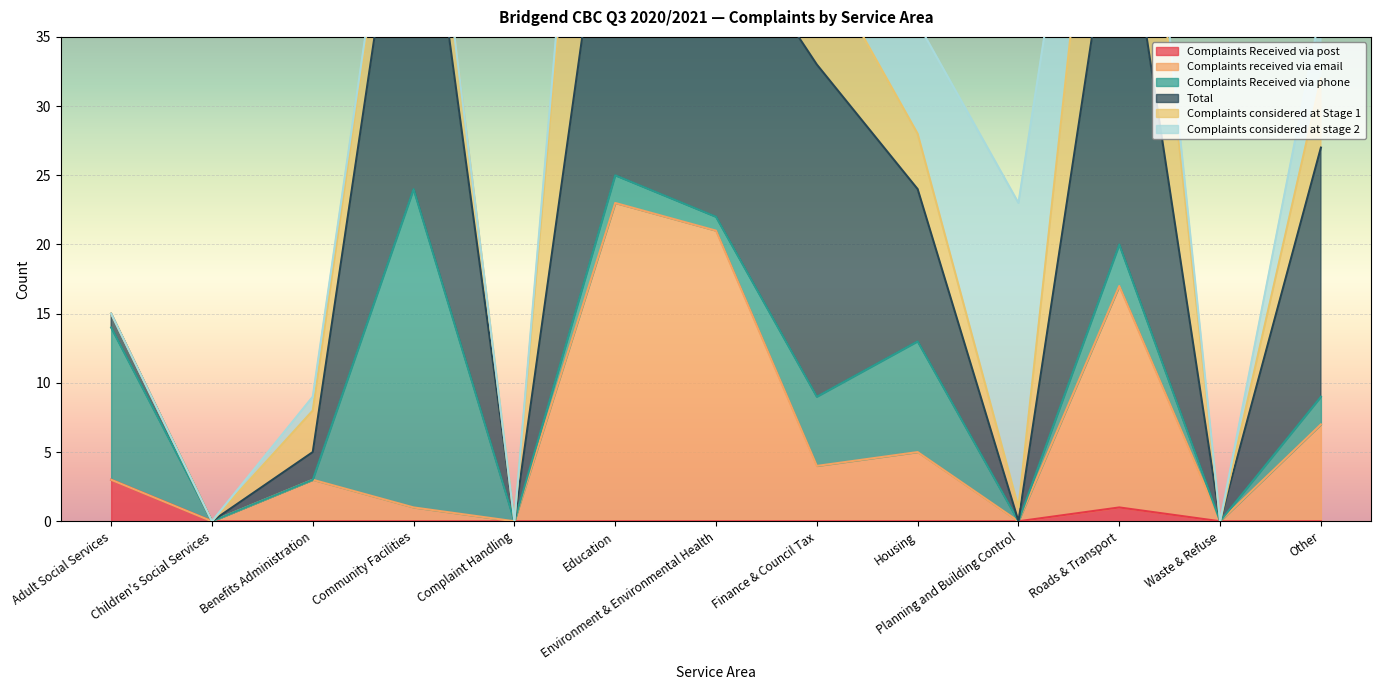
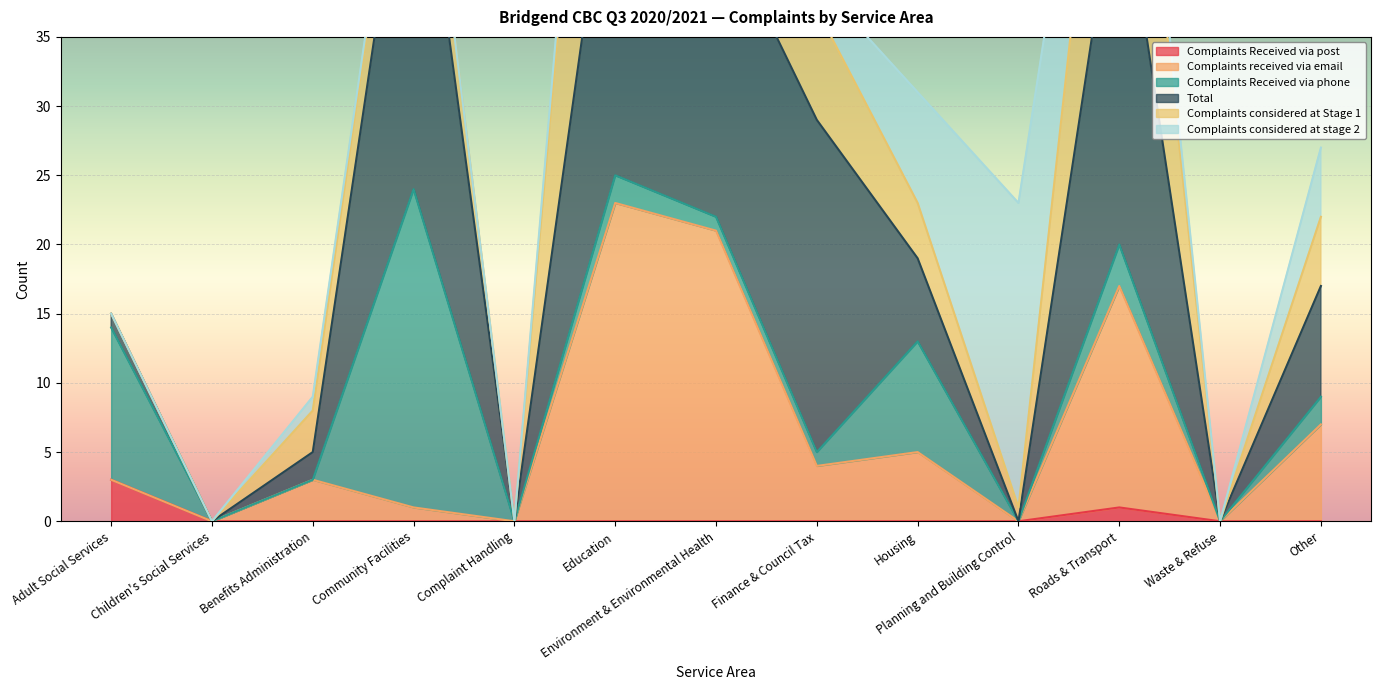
  {
    "Complaints Received via post": {
      "Benefits Administration": 0,
      "Community Facilities": 0,
      "Education": 0,
      "Environment & Environmental Health": 0,
      "Finance & Council Tax": 0,
      "Housing": 0,
      "Roads & Transport": 1,
      "Other": 0
    },
    "Complaints Received via phone": {
      "Adult Social Services": 11,
      "Community Facilities": 23,
      "Education": 2,
      "Environment & Environmental Health": 1,
-     "Finance & Council Tax": 5,
+     "Finance & Council Tax": 1,
      "Housing": 8,
      "Roads & Transport": 3,
      "Other": 2
    },
    "Total": {
      "Benefits Administration": 2,
      "Finance & Council Tax": 24,
-     "Housing": 11,
-     "Other": 18
+     "Housing": 6,
+     "Other": 8
    },
    "Complaints considered at stage 2": {
      "Benefits Administration": 1,
      "Planning and Building Control": 22
    }
  }
